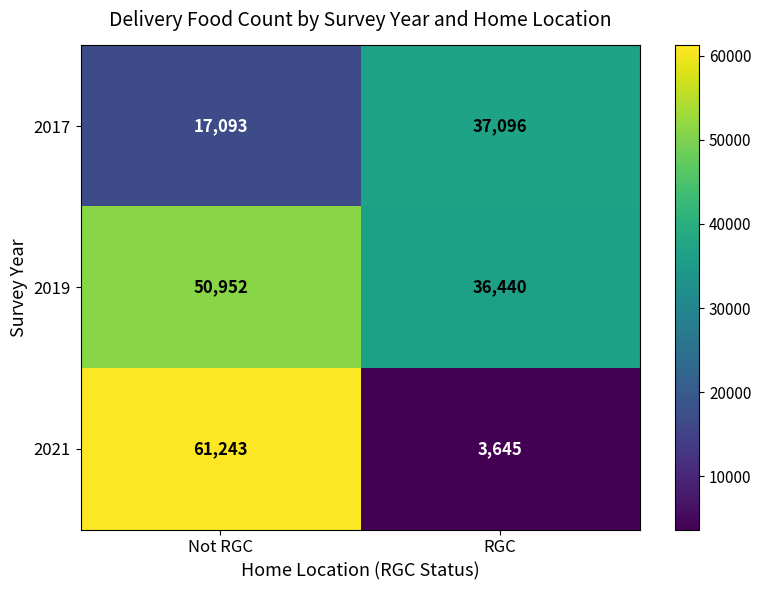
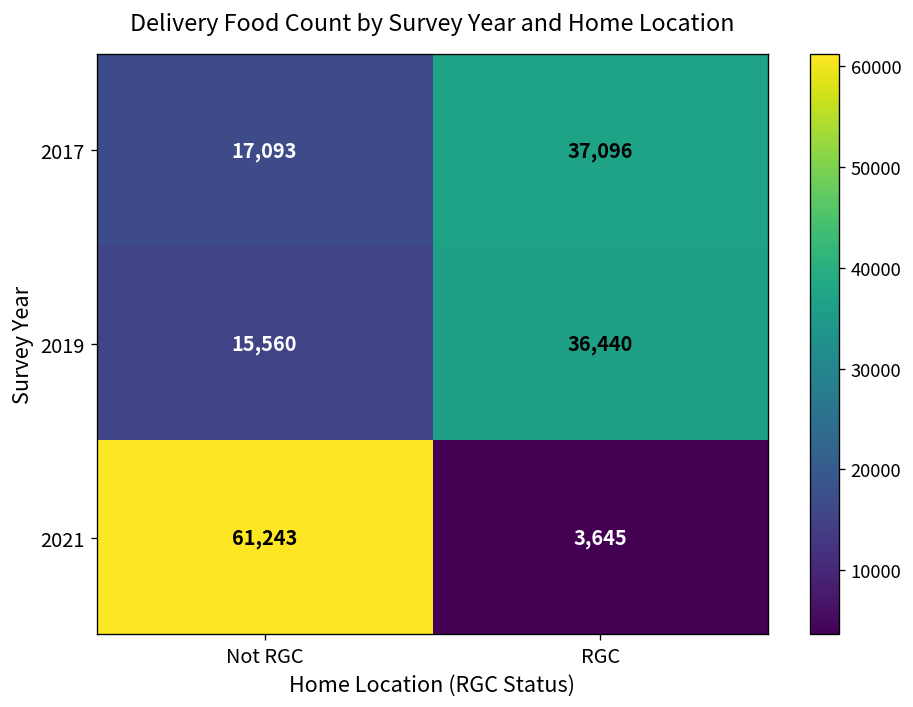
  {
    "2017": {
      "Not RGC": "17,093",
      "RGC": "37,096"
    },
    "2019": {
-     "Not RGC": "50,952",
+     "Not RGC": "15,560",
      "RGC": "36,440"
    },
    "2021": {
      "Not RGC": "61,243",
      "RGC": "3,645"
    }
  }
